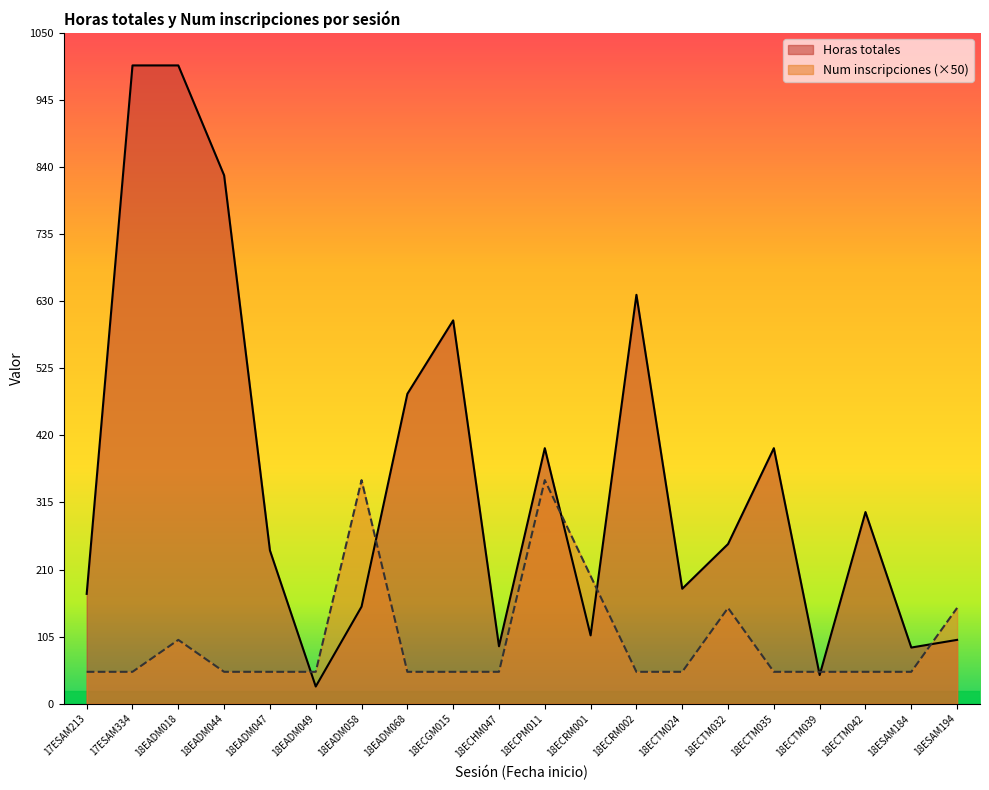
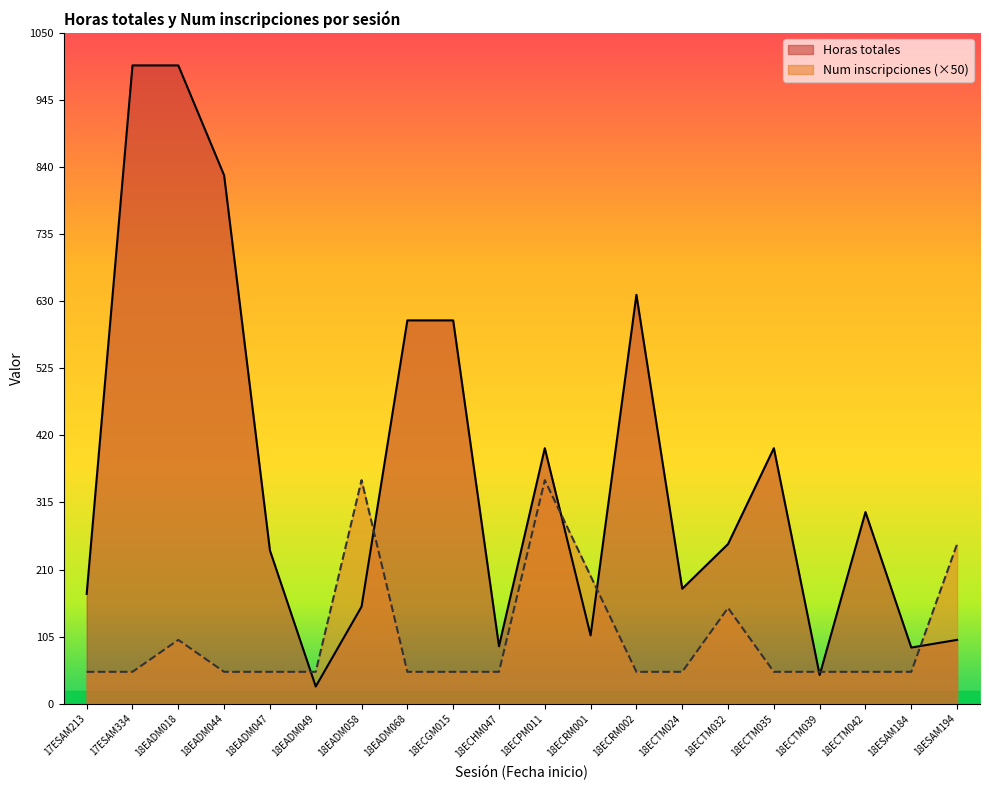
  {
    "Horas totales": {
      "17ESAM213": 170,
      "17ESAM334": 1000,
      "18EADM018": 1000,
      "18EADM044": 830,
      "18EADM047": 240,
      "18EADM049": 30,
      "18EADM058": 150,
-     "18EADM068": 490,
+     "18EADM068": 600,
      "18ECGM015": 600,
      "18ECHM047": 90,
      "18ECPM011": 400,
      "18ECRM001": 110,
      "18ECRM002": 640,
      "18ECTM024": 180,
      "18ECTM032": 250,
      "18ECTM035": 400,
      "18ECTM039": 50,
      "18ECTM042": 300,
      "18ESAM184": 90,
      "18ESAM194": 100
    },
    "Num inscripciones (×50)": {
      "17ESAM213": 50,
      "17ESAM334": 50,
      "18EADM018": 100,
      "18EADM044": 50,
      "18EADM047": 50,
      "18EADM049": 50,
      "18EADM058": 350,
      "18EADM068": 50,
      "18ECGM015": 50,
      "18ECHM047": 50,
      "18ECPM011": 350,
      "18ECRM001": 200,
      "18ECRM002": 50,
      "18ECTM024": 50,
      "18ECTM032": 150,
      "18ECTM035": 50,
      "18ECTM039": 50,
      "18ECTM042": 50,
      "18ESAM184": 50,
-     "18ESAM194": 150
+     "18ESAM194": 250
    }
  }
